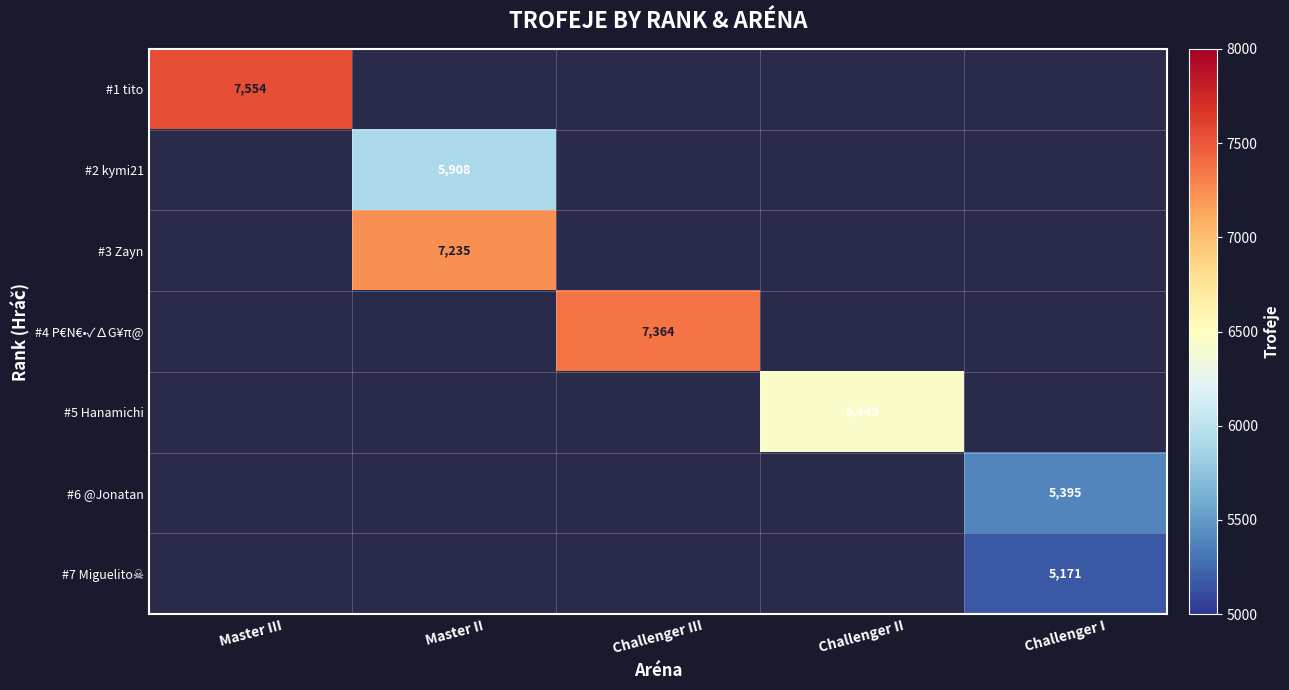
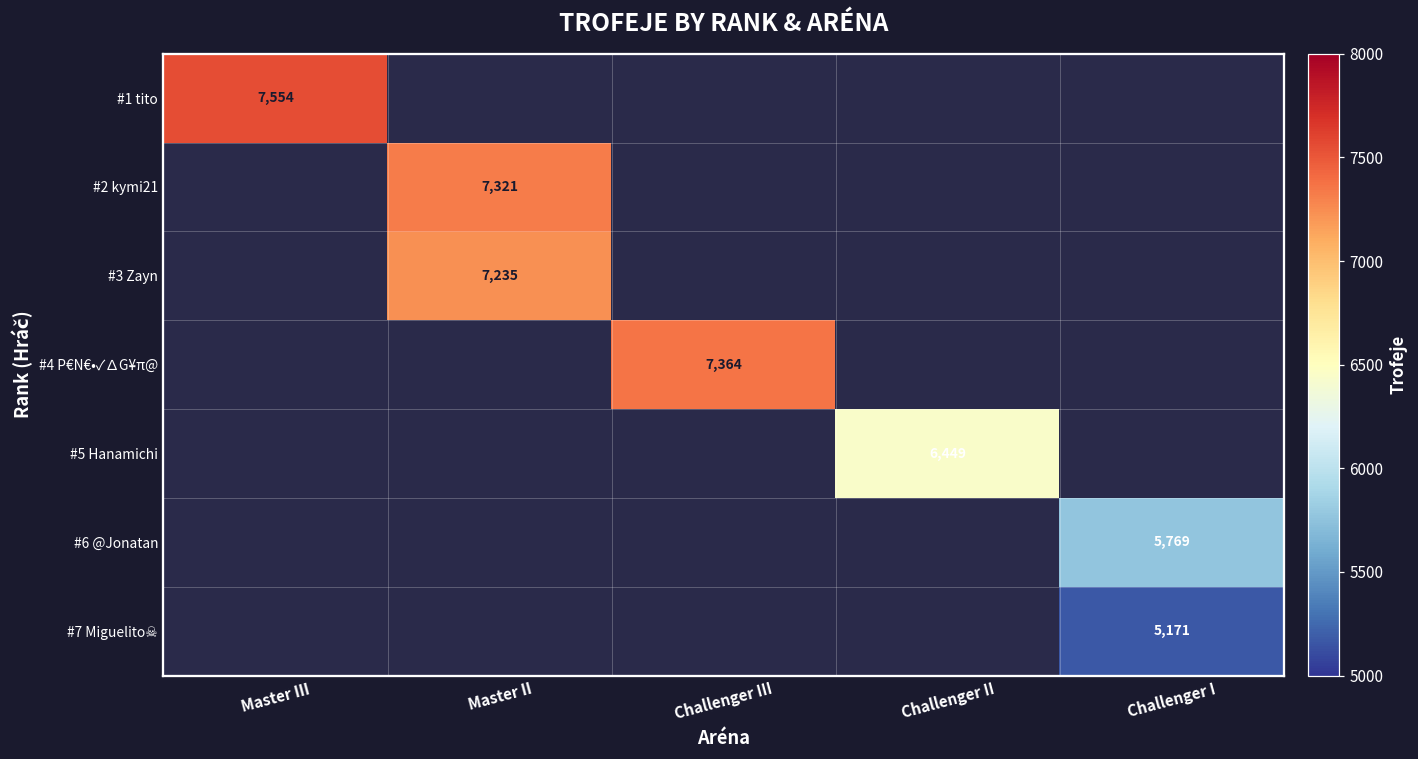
  {
    "#1 tito": {
      "Master III": "7,554"
    },
    "#2 kymi21": {
-     "Master II": "5,908"
+     "Master II": "7,321"
    },
    "#3 Zayn": {
      "Master II": "7,235"
    },
    "#4 P€N€•✓∆G¥π@": {
      "Challenger III": "7,364"
    },
    "#5 Hanamichi": {
      "Challenger II": "6,449"
    },
    "#6 @Jonatan": {
-     "Challenger I": "5,395"
+     "Challenger I": "5,769"
    },
    "#7 Miguelito☠": {
      "Challenger I": "5,171"
    }
  }
